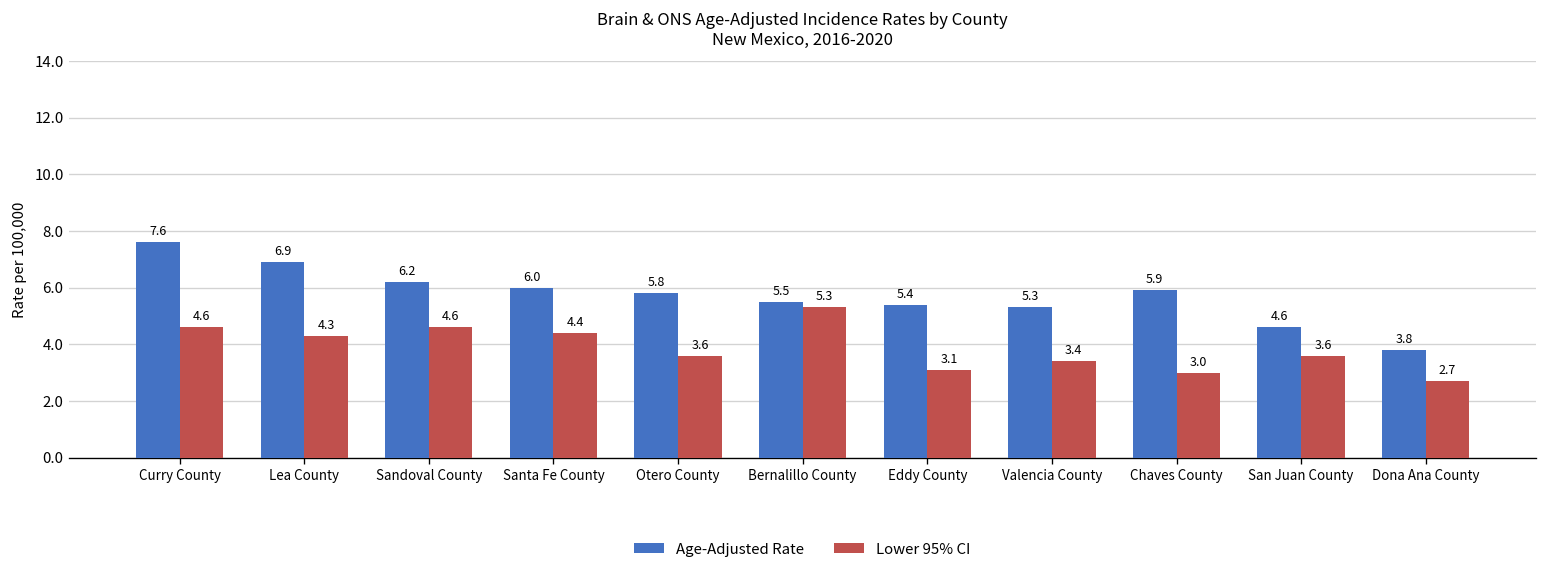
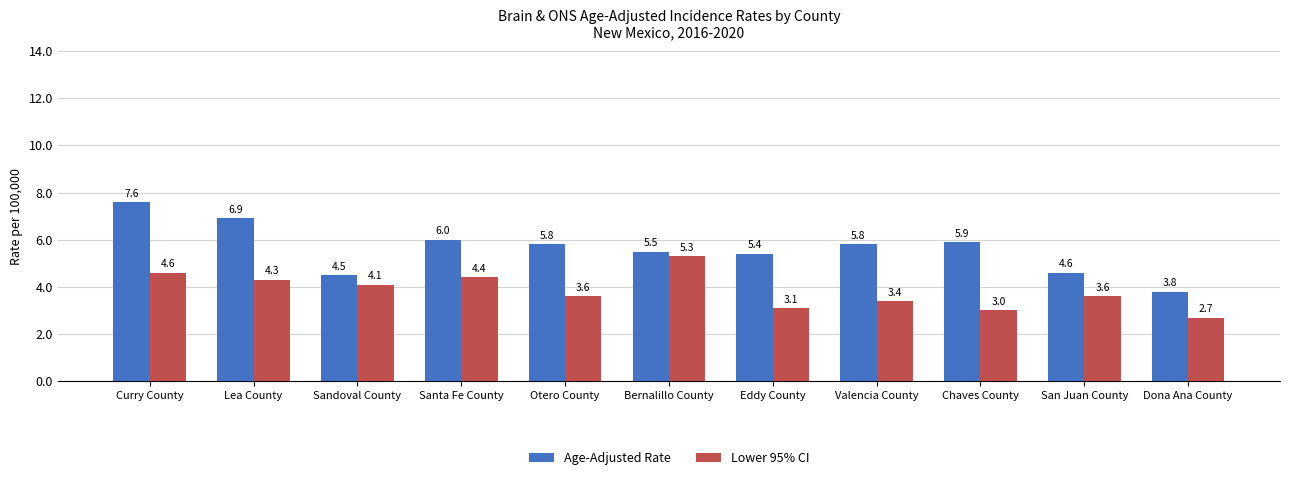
  {
    "Age-Adjusted Rate": {
      "Curry County": 7.6,
      "Lea County": 6.9,
-     "Sandoval County": 6.2,
+     "Sandoval County": 4.5,
      "Santa Fe County": 6.0,
      "Otero County": 5.8,
      "Bernalillo County": 5.5,
      "Eddy County": 5.4,
-     "Valencia County": 5.3,
+     "Valencia County": 5.8,
      "Chaves County": 5.9,
      "San Juan County": 4.6,
      "Dona Ana County": 3.8
    },
    "Lower 95% CI": {
      "Curry County": 4.6,
      "Lea County": 4.3,
-     "Sandoval County": 4.6,
+     "Sandoval County": 4.1,
      "Santa Fe County": 4.4,
      "Otero County": 3.6,
      "Bernalillo County": 5.3,
      "Eddy County": 3.1,
      "Valencia County": 3.4,
      "Chaves County": 3.0,
      "San Juan County": 3.6,
      "Dona Ana County": 2.7
    }
  }
